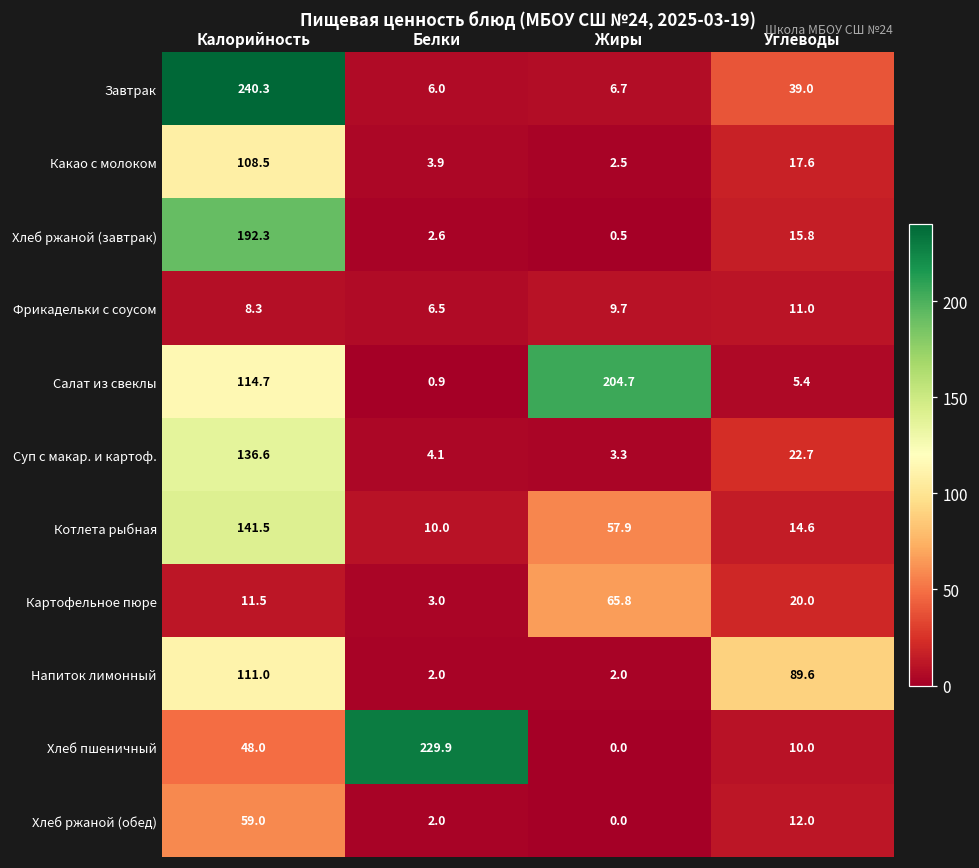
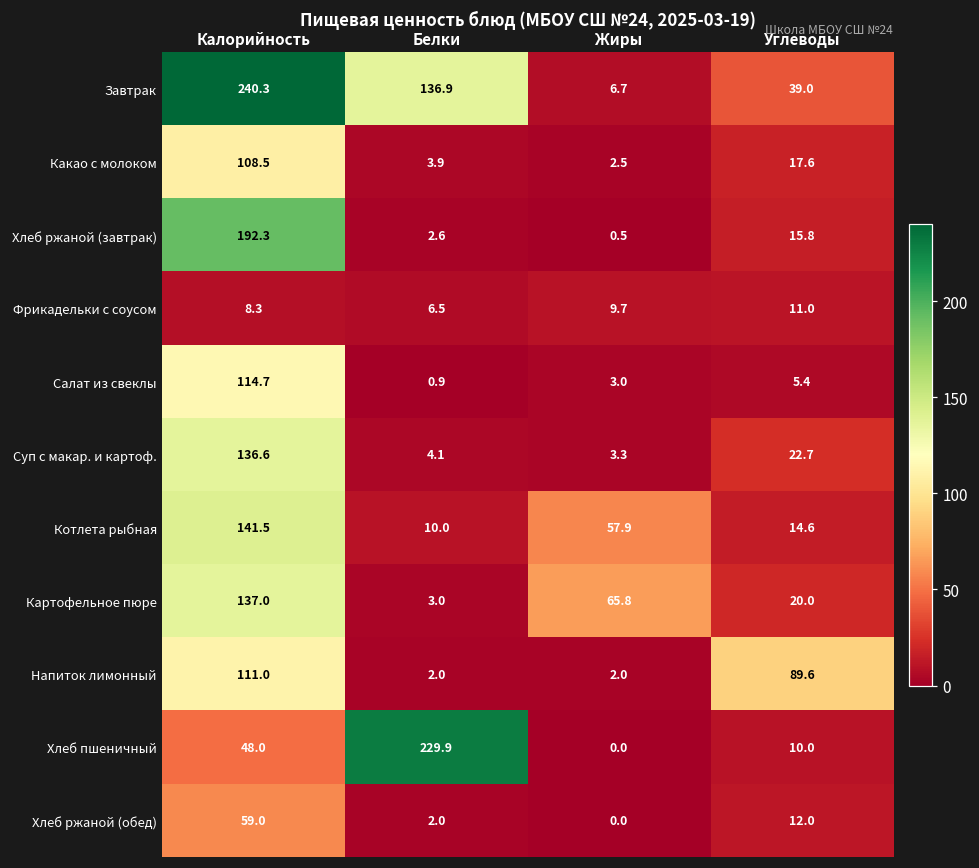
  {
    "Завтрак": {
      "Калорийность": 240.3,
-     "Белки": 6.0,
+     "Белки": 136.9,
      "Жиры": 6.7,
      "Углеводы": 39.0
    },
    "Какао с молоком": {
      "Калорийность": 108.5,
      "Белки": 3.9,
      "Жиры": 2.5,
      "Углеводы": 17.6
    },
    "Хлеб ржаной (завтрак)": {
      "Калорийность": 192.3,
      "Белки": 2.6,
      "Жиры": 0.5,
      "Углеводы": 15.8
    },
    "Фрикадельки с соусом": {
      "Калорийность": 8.3,
      "Белки": 6.5,
      "Жиры": 9.7,
      "Углеводы": 11.0
    },
    "Салат из свеклы": {
      "Калорийность": 114.7,
      "Белки": 0.9,
-     "Жиры": 204.7,
+     "Жиры": 3.0,
      "Углеводы": 5.4
    },
    "Суп с макар. и картоф.": {
      "Калорийность": 136.6,
      "Белки": 4.1,
      "Жиры": 3.3,
      "Углеводы": 22.7
    },
    "Котлета рыбная": {
      "Калорийность": 141.5,
      "Белки": 10.0,
      "Жиры": 57.9,
      "Углеводы": 14.6
    },
    "Картофельное пюре": {
-     "Калорийность": 11.5,
+     "Калорийность": 137.0,
      "Белки": 3.0,
      "Жиры": 65.8,
      "Углеводы": 20.0
    },
    "Напиток лимонный": {
      "Калорийность": 111.0,
      "Белки": 2.0,
      "Жиры": 2.0,
      "Углеводы": 89.6
    },
    "Хлеб пшеничный": {
      "Калорийность": 48.0,
      "Белки": 229.9,
      "Жиры": 0.0,
      "Углеводы": 10.0
    },
    "Хлеб ржаной (обед)": {
      "Калорийность": 59.0,
      "Белки": 2.0,
      "Жиры": 0.0,
      "Углеводы": 12.0
    }
  }
